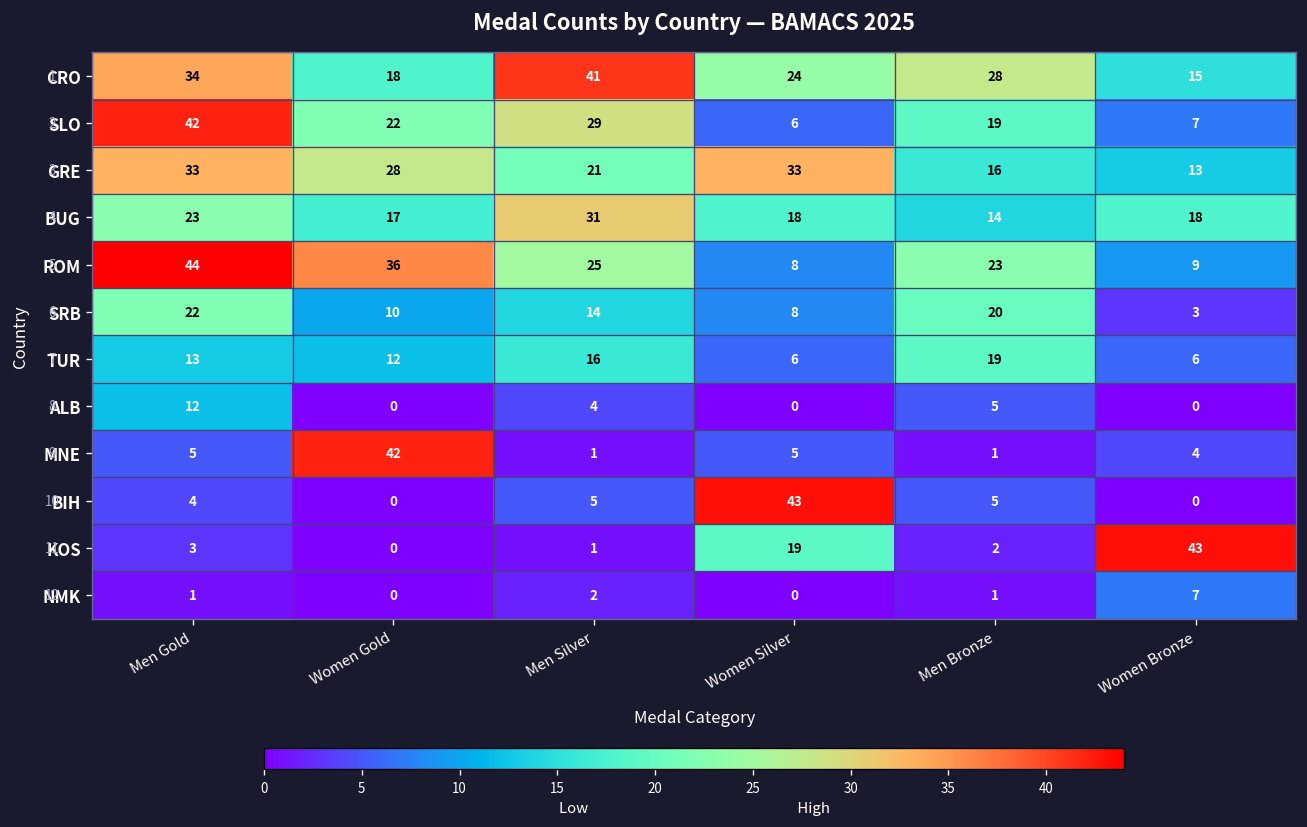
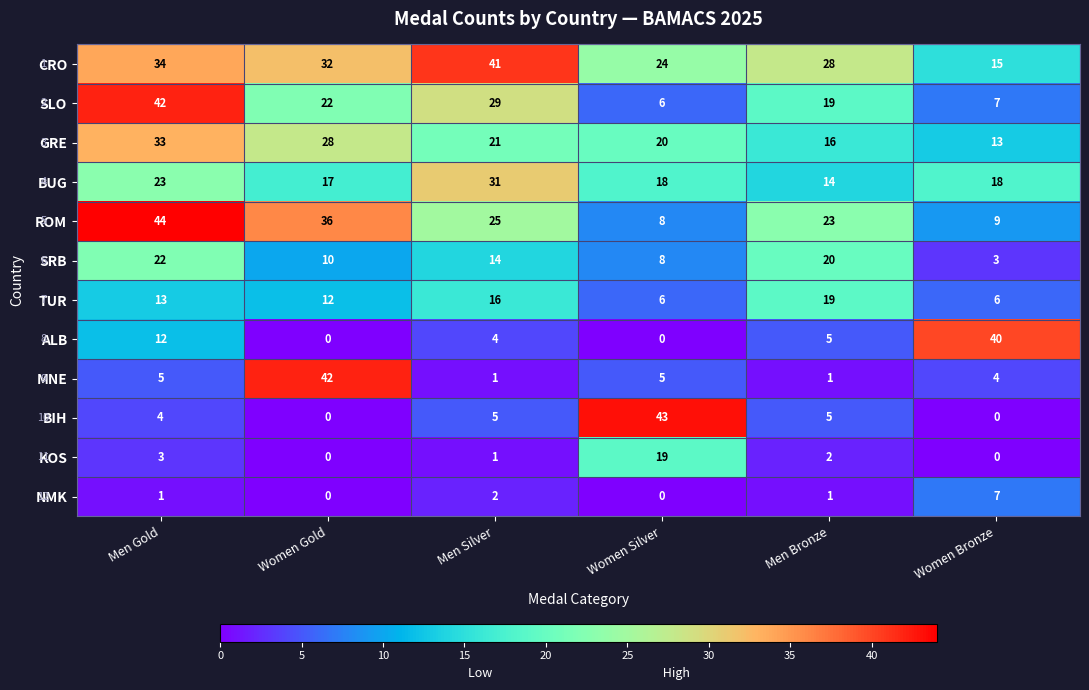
  {
    "CRO": {
      "Men Gold": 34,
-     "Women Gold": 18,
+     "Women Gold": 32,
      "Men Silver": 41,
      "Women Silver": 24,
      "Men Bronze": 28,
      "Women Bronze": 15
    },
    "SLO": {
      "Men Gold": 42,
      "Women Gold": 22,
      "Men Silver": 29,
      "Women Silver": 6,
      "Men Bronze": 19,
      "Women Bronze": 7
    },
    "GRE": {
      "Men Gold": 33,
      "Women Gold": 28,
      "Men Silver": 21,
-     "Women Silver": 33,
+     "Women Silver": 20,
      "Men Bronze": 16,
      "Women Bronze": 13
    },
    "BUG": {
      "Men Gold": 23,
      "Women Gold": 17,
      "Men Silver": 31,
      "Women Silver": 18,
      "Men Bronze": 14,
      "Women Bronze": 18
    },
    "ROM": {
      "Men Gold": 44,
      "Women Gold": 36,
      "Men Silver": 25,
      "Women Silver": 8,
      "Men Bronze": 23,
      "Women Bronze": 9
    },
    "SRB": {
      "Men Gold": 22,
      "Women Gold": 10,
      "Men Silver": 14,
      "Women Silver": 8,
      "Men Bronze": 20,
      "Women Bronze": 3
    },
    "TUR": {
      "Men Gold": 13,
      "Women Gold": 12,
      "Men Silver": 16,
      "Women Silver": 6,
      "Men Bronze": 19,
      "Women Bronze": 6
    },
    "ALB": {
      "Men Gold": 12,
      "Women Gold": 0,
      "Men Silver": 4,
      "Women Silver": 0,
      "Men Bronze": 5,
-     "Women Bronze": 0
+     "Women Bronze": 40
    },
    "MNE": {
      "Men Gold": 5,
      "Women Gold": 42,
      "Men Silver": 1,
      "Women Silver": 5,
      "Men Bronze": 1,
      "Women Bronze": 4
    },
    "BIH": {
      "Men Gold": 4,
      "Women Gold": 0,
      "Men Silver": 5,
      "Women Silver": 43,
      "Men Bronze": 5,
      "Women Bronze": 0
    },
    "KOS": {
      "Men Gold": 3,
      "Women Gold": 0,
      "Men Silver": 1,
      "Women Silver": 19,
      "Men Bronze": 2,
-     "Women Bronze": 43
+     "Women Bronze": 0
    },
    "NMK": {
      "Men Gold": 1,
      "Women Gold": 0,
      "Men Silver": 2,
      "Women Silver": 0,
      "Men Bronze": 1,
      "Women Bronze": 7
    }
  }
